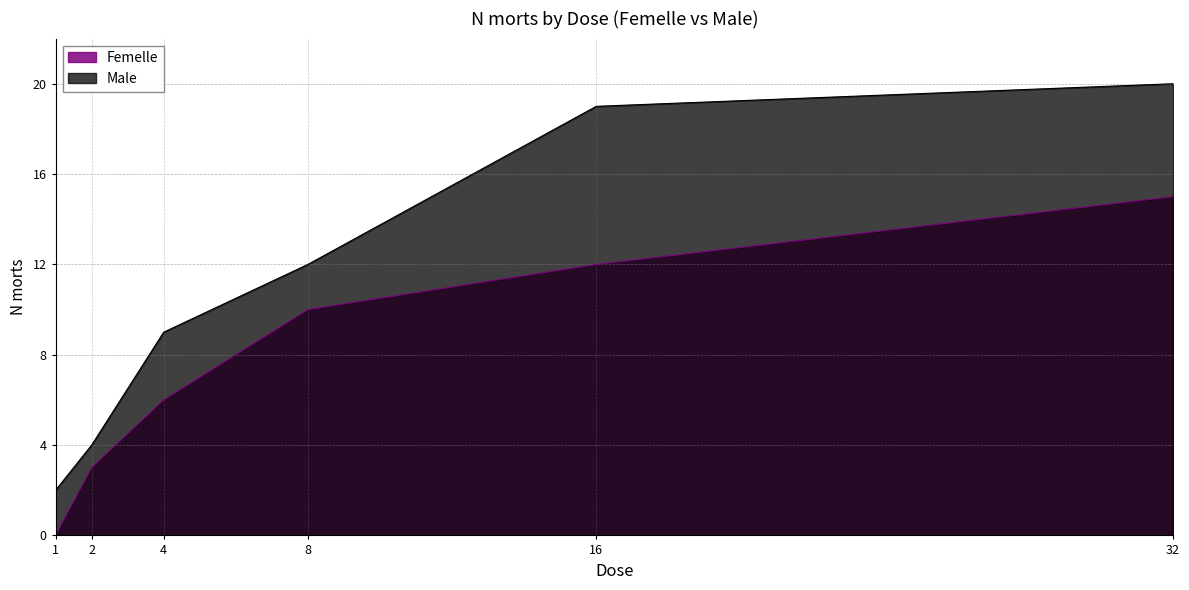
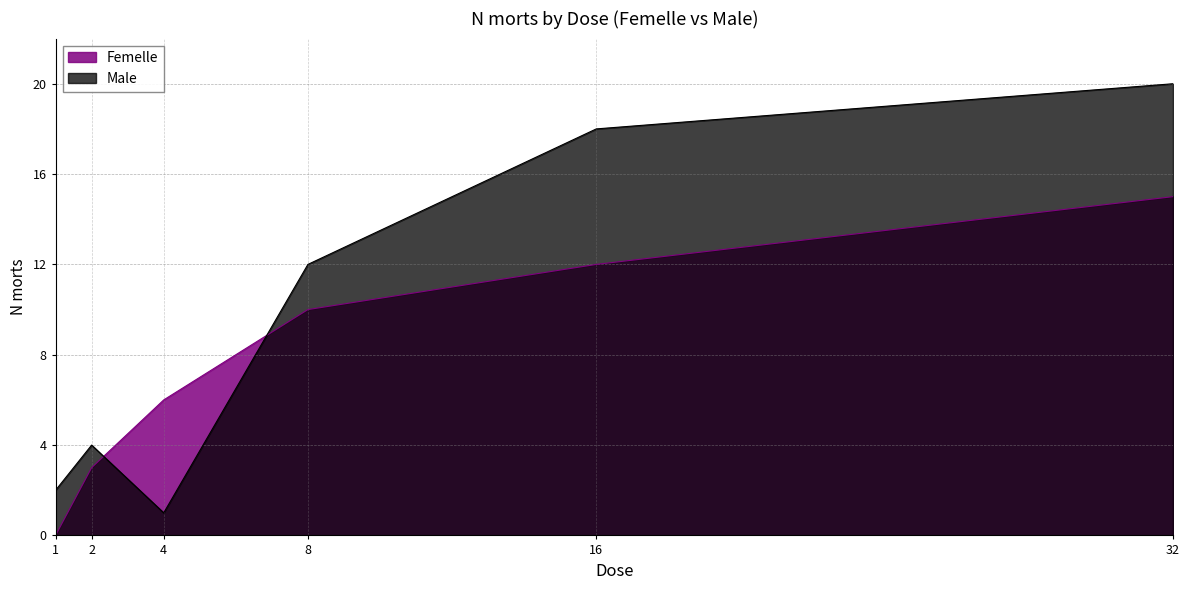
  {
    "Femelle": {
      "1": 0,
      "2": 3,
      "4": 6,
      "8": 10,
      "16": 12,
      "32": 15
    },
    "Male": {
      "1": 2,
      "2": 4,
-     "4": 9,
+     "4": 1,
      "8": 12,
-     "16": 19,
+     "16": 18,
      "32": 20
    }
  }
